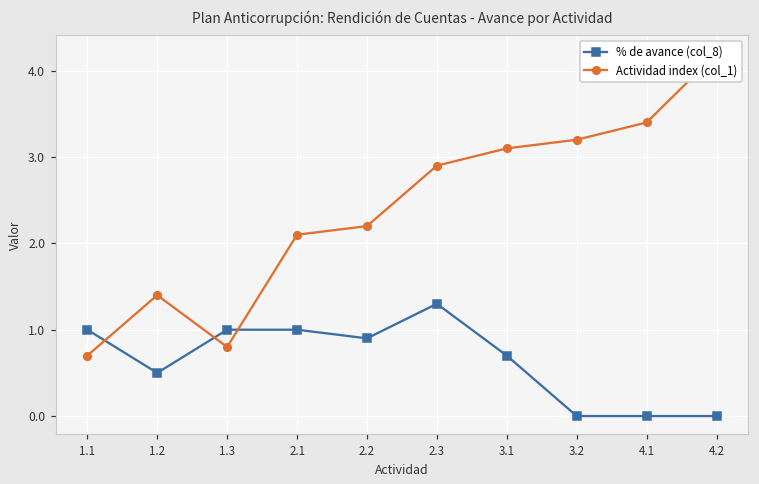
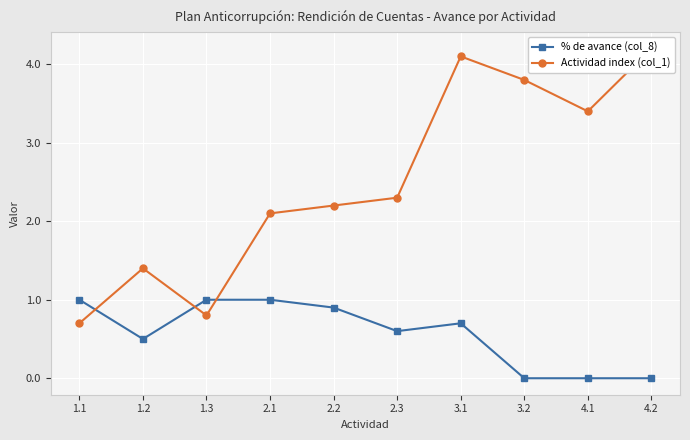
  {
    "% de avance (col_8)": {
      "1.1": 1.0,
      "1.2": 0.5,
      "1.3": 1.0,
      "2.1": 1.0,
      "2.2": 0.9,
-     "2.3": 1.3,
+     "2.3": 0.6,
      "3.1": 0.7,
      "3.2": 0.0,
      "4.1": 0.0,
      "4.2": 0.0
    },
    "Actividad index (col_1)": {
      "1.1": 0.7,
      "1.2": 1.4,
      "1.3": 0.8,
      "2.1": 2.1,
      "2.2": 2.2,
-     "2.3": 2.9,
-     "3.1": 3.1,
-     "3.2": 3.2,
+     "2.3": 2.3,
+     "3.1": 4.1,
+     "3.2": 3.8,
      "4.1": 3.4
    }
  }
